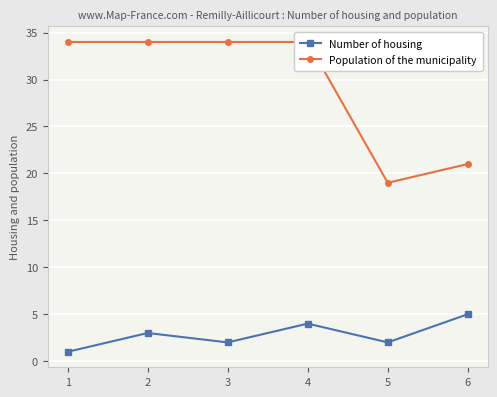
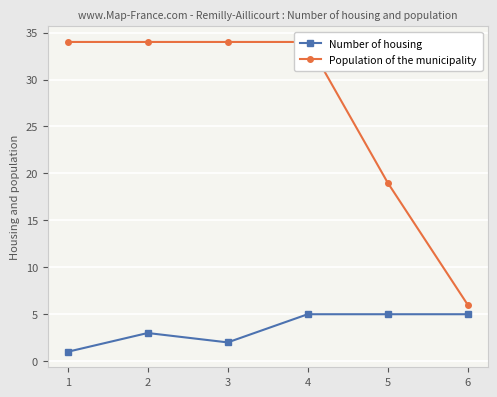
  {
    "Number of housing": {
      "1": 1,
      "2": 3,
      "3": 2,
-     "4": 4,
-     "5": 2,
+     "4": 5,
+     "5": 5,
      "6": 5
    },
    "Population of the municipality": {
      "1": 34,
      "2": 34,
      "3": 34,
      "5": 19,
-     "6": 21
+     "6": 6
    }
  }
